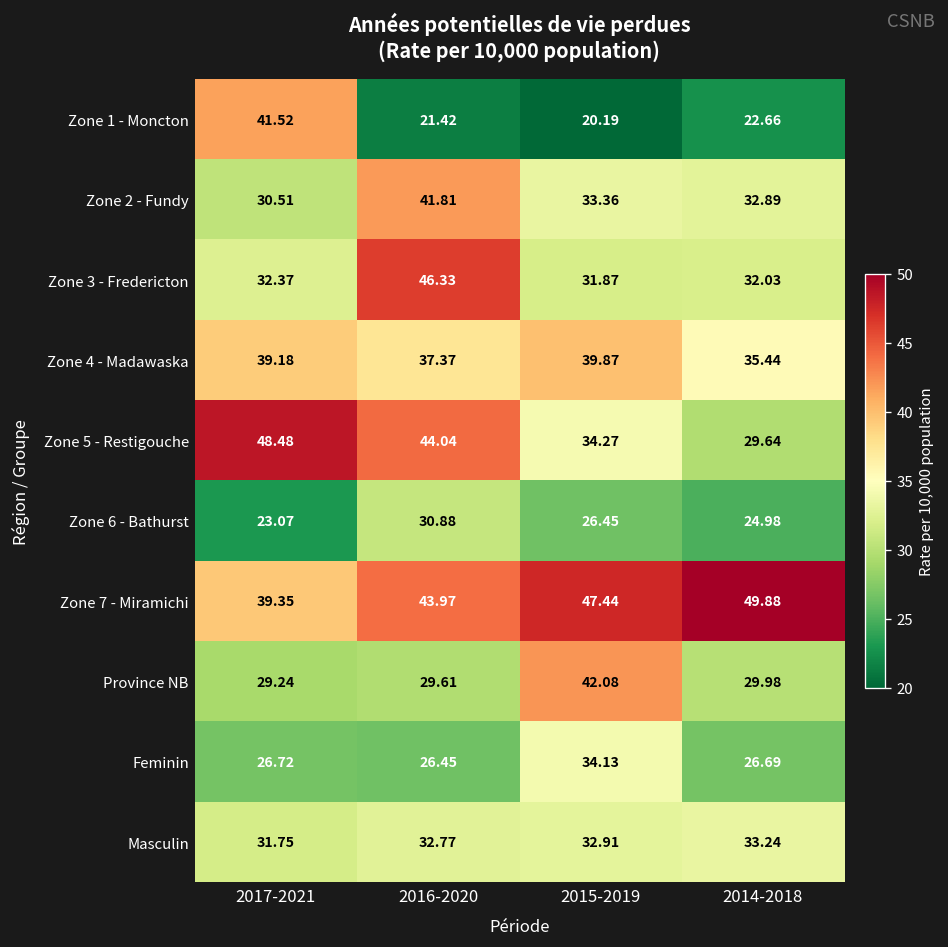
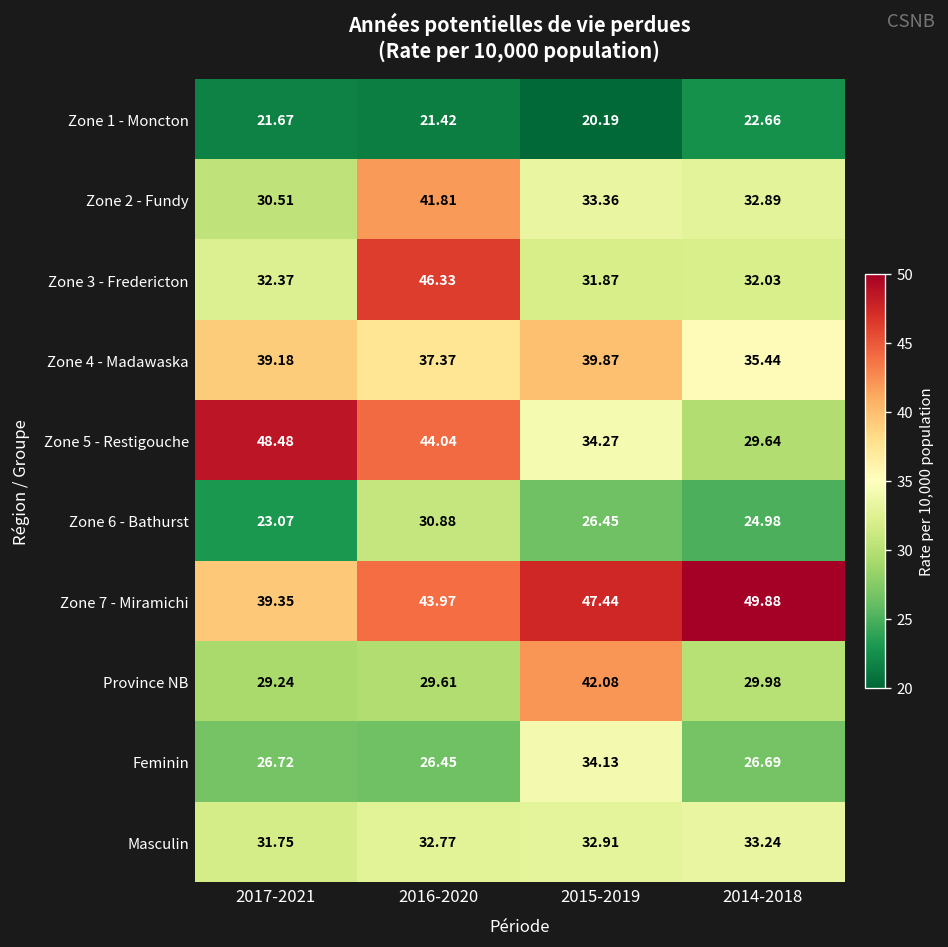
  {
    "Zone 1 - Moncton": {
-     "2017-2021": 41.52,
+     "2017-2021": 21.67,
      "2016-2020": 21.42,
      "2015-2019": 20.19,
      "2014-2018": 22.66
    },
    "Zone 2 - Fundy": {
      "2017-2021": 30.51,
      "2016-2020": 41.81,
      "2015-2019": 33.36,
      "2014-2018": 32.89
    },
    "Zone 3 - Fredericton": {
      "2017-2021": 32.37,
      "2016-2020": 46.33,
      "2015-2019": 31.87,
      "2014-2018": 32.03
    },
    "Zone 4 - Madawaska": {
      "2017-2021": 39.18,
      "2016-2020": 37.37,
      "2015-2019": 39.87,
      "2014-2018": 35.44
    },
    "Zone 5 - Restigouche": {
      "2017-2021": 48.48,
      "2016-2020": 44.04,
      "2015-2019": 34.27,
      "2014-2018": 29.64
    },
    "Zone 6 - Bathurst": {
      "2017-2021": 23.07,
      "2016-2020": 30.88,
      "2015-2019": 26.45,
      "2014-2018": 24.98
    },
    "Zone 7 - Miramichi": {
      "2017-2021": 39.35,
      "2016-2020": 43.97,
      "2015-2019": 47.44,
      "2014-2018": 49.88
    },
    "Province NB": {
      "2017-2021": 29.24,
      "2016-2020": 29.61,
      "2015-2019": 42.08,
      "2014-2018": 29.98
    },
    "Feminin": {
      "2017-2021": 26.72,
      "2016-2020": 26.45,
      "2015-2019": 34.13,
      "2014-2018": 26.69
    },
    "Masculin": {
      "2017-2021": 31.75,
      "2016-2020": 32.77,
      "2015-2019": 32.91,
      "2014-2018": 33.24
    }
  }
